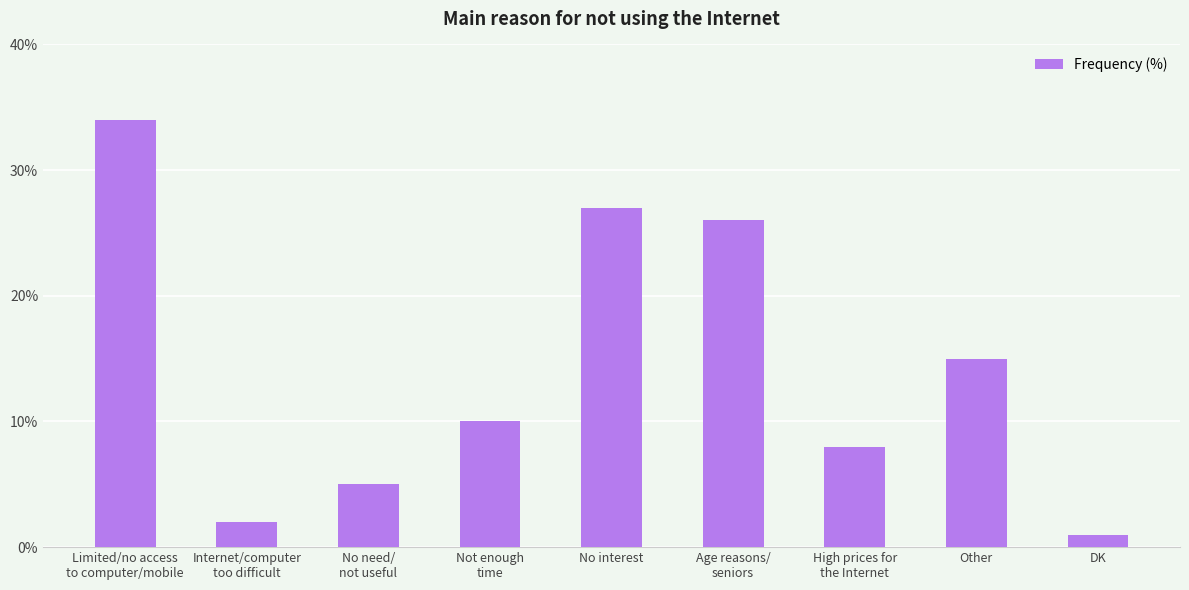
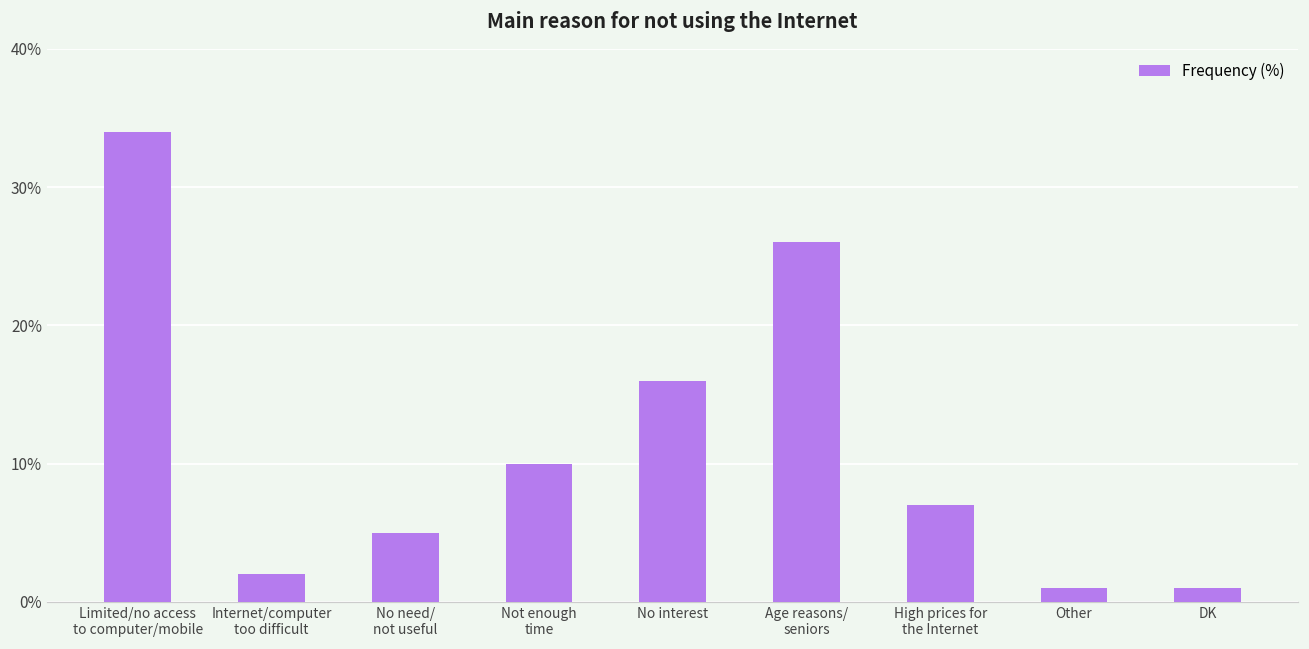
  {
    "Limited/no access to computer/mobile": "34%",
    "Internet/computer too difficult": "2%",
    "No need/ not useful": "5%",
    "Not enough time": "10%",
-   "No interest": "27%",
+   "No interest": "16%",
    "Age reasons/ seniors": "26%",
-   "High prices for the Internet": "8%",
-   "Other": "15%",
+   "High prices for the Internet": "7%",
+   "Other": "1%",
    "DK": "1%"
  }
